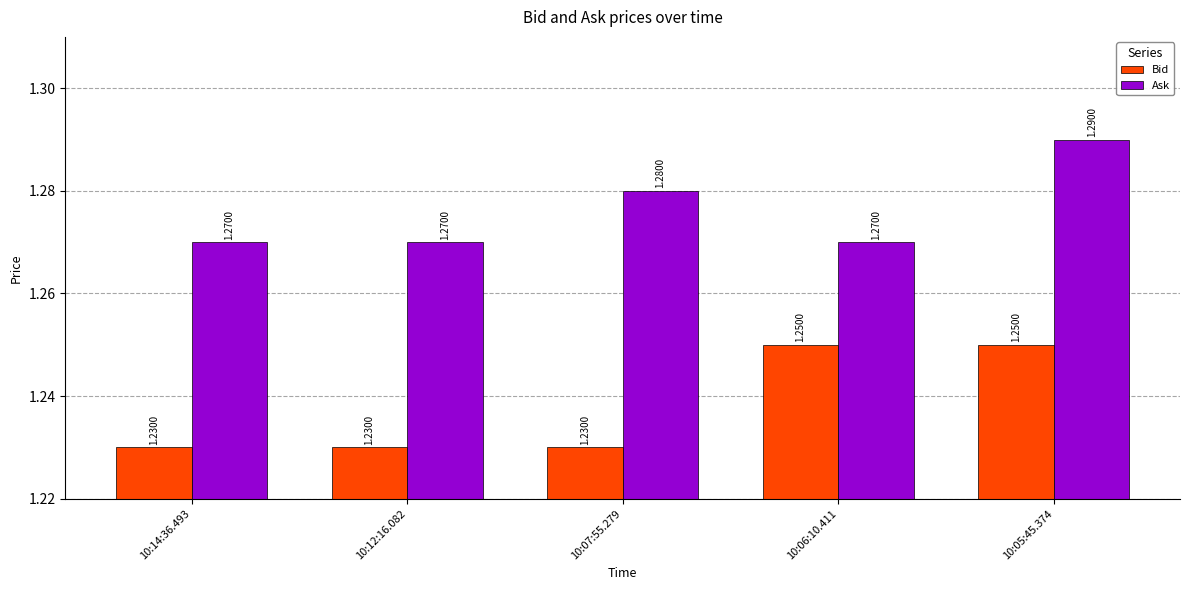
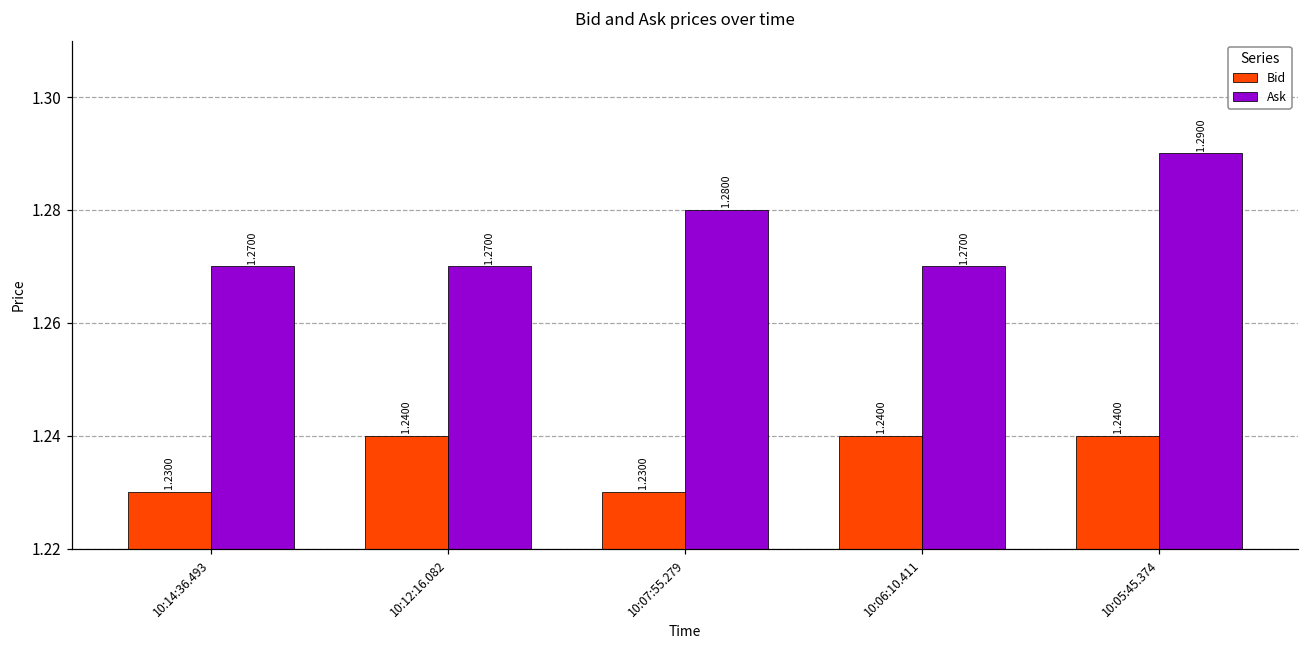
  {
    "Bid": {
      "10:14:36.493": 1.2300,
-     "10:12:16.082": 1.2300,
+     "10:12:16.082": 1.2400,
      "10:07:55.279": 1.2300,
-     "10:06:10.411": 1.2500,
-     "10:05:45.374": 1.2500
+     "10:06:10.411": 1.2400,
+     "10:05:45.374": 1.2400
    },
    "Ask": {
      "10:14:36.493": 1.2700,
      "10:12:16.082": 1.2700,
      "10:07:55.279": 1.2800,
      "10:06:10.411": 1.2700,
      "10:05:45.374": 1.2900
    }
  }
